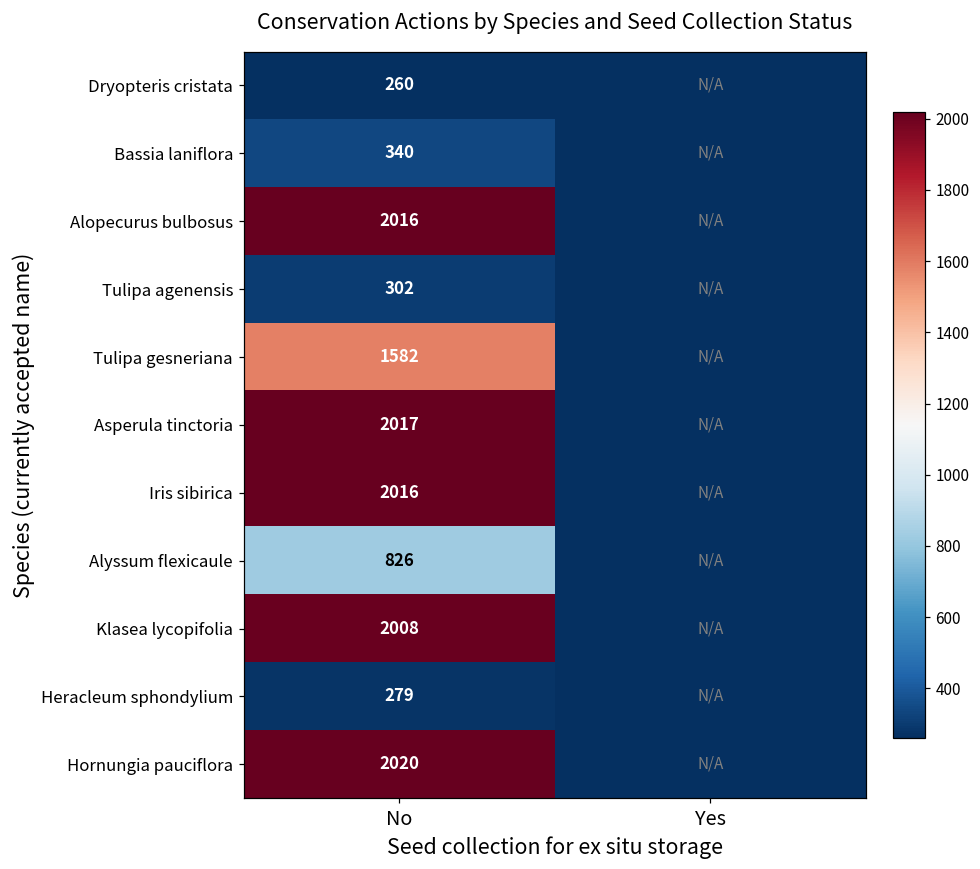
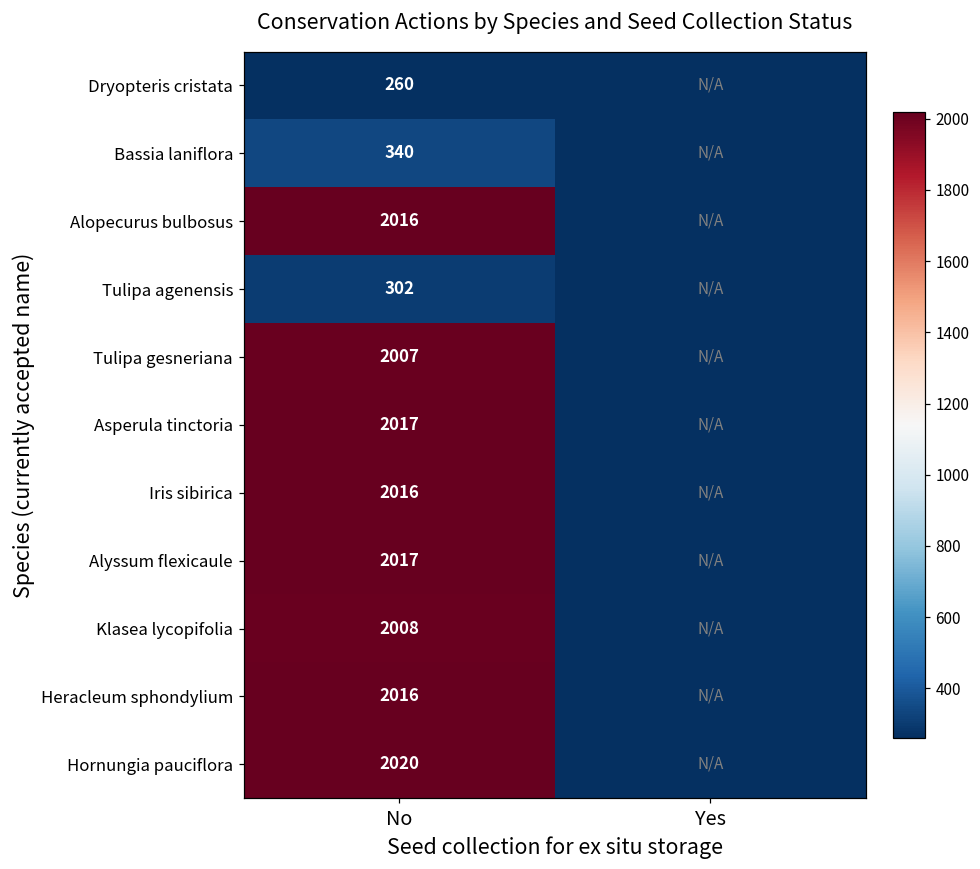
  {
    "Dryopteris cristata": {
      "No": 260
    },
    "Bassia laniflora": {
      "No": 340
    },
    "Alopecurus bulbosus": {
      "No": 2016
    },
    "Tulipa agenensis": {
      "No": 302
    },
    "Tulipa gesneriana": {
-     "No": 1582
+     "No": 2007
    },
    "Asperula tinctoria": {
      "No": 2017
    },
    "Iris sibirica": {
      "No": 2016
    },
    "Alyssum flexicaule": {
-     "No": 826
+     "No": 2017
    },
    "Klasea lycopifolia": {
      "No": 2008
    },
    "Heracleum sphondylium": {
-     "No": 279
+     "No": 2016
    },
    "Hornungia pauciflora": {
      "No": 2020
    }
  }
